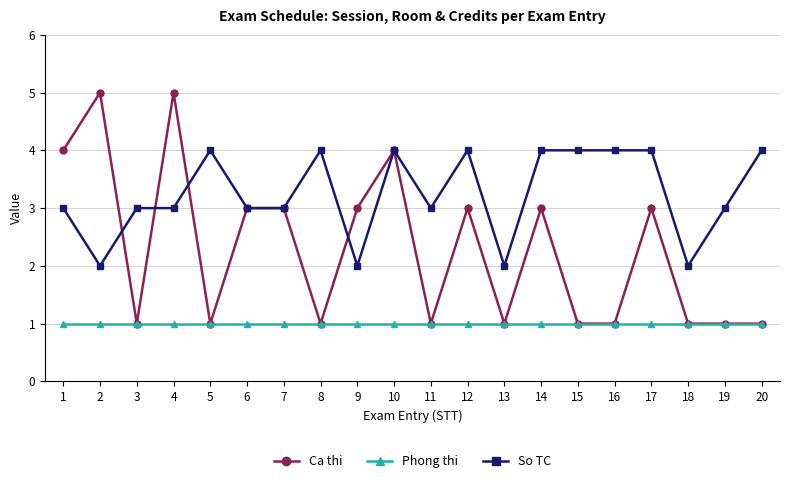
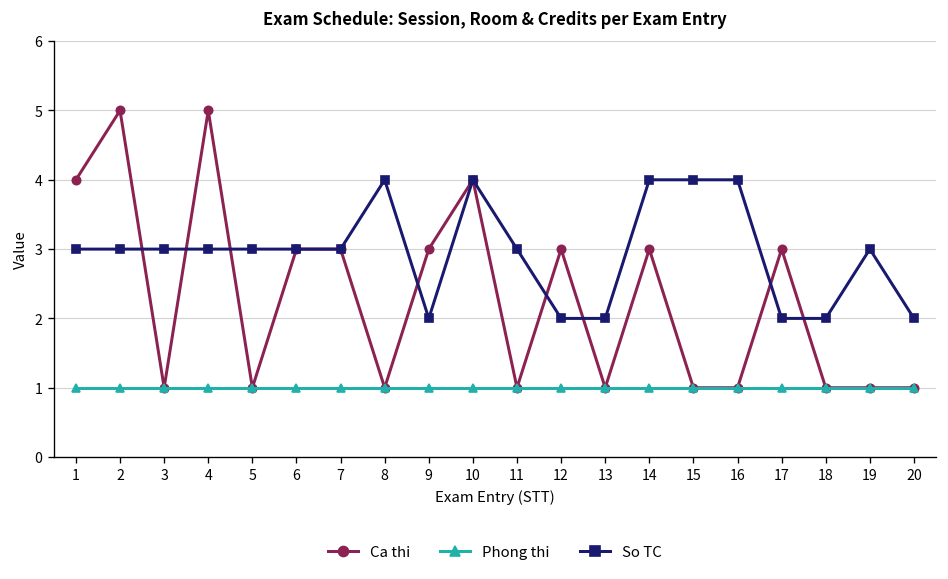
  {
    "Ca thi": {
      "1": 4,
      "2": 5,
      "4": 5,
      "9": 3,
      "12": 3,
      "14": 3,
      "17": 3
    },
    "Phong thi": {
      "1": 1,
      "2": 1,
      "4": 1,
      "6": 1,
      "7": 1,
      "9": 1,
      "10": 1,
      "12": 1,
      "14": 1,
      "17": 1
    },
    "So TC": {
      "1": 3,
-     "2": 2,
+     "2": 3,
      "3": 3,
      "4": 3,
-     "5": 4,
+     "5": 3,
      "8": 4,
      "9": 2,
      "11": 3,
-     "12": 4,
+     "12": 2,
      "13": 2,
      "14": 4,
      "15": 4,
      "16": 4,
-     "17": 4,
+     "17": 2,
      "18": 2,
      "19": 3,
-     "20": 4
+     "20": 2
    }
  }
